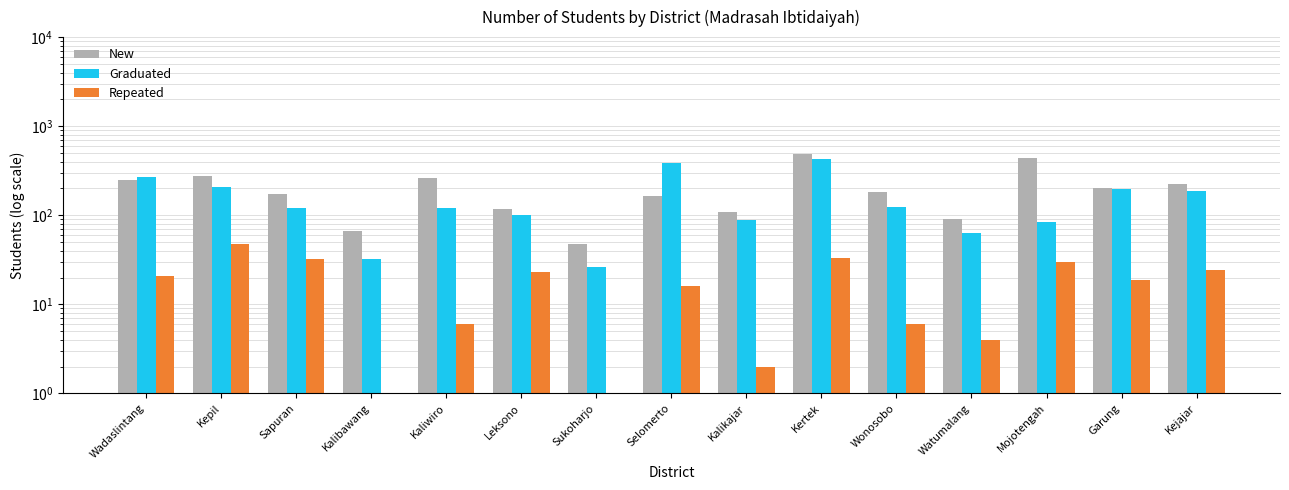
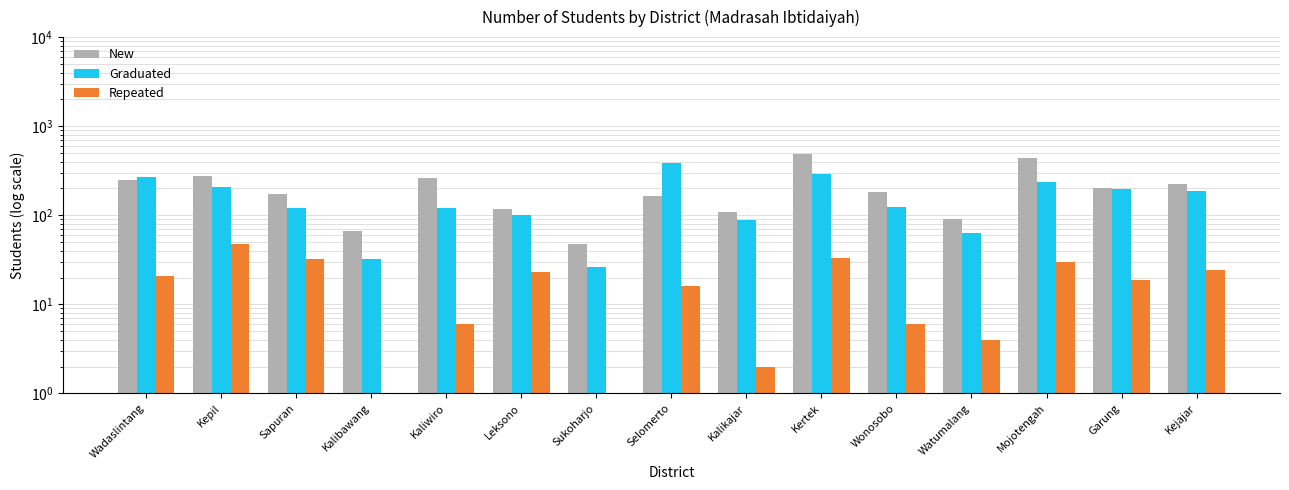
  {
    "New": {
      "Wadaslintang": 250,
      "Kepil": 280,
      "Sapuran": 170,
      "Kalibawang": 70,
      "Kaliwiro": 260,
      "Leksono": 120,
      "Sukoharjo": 50,
      "Selomerto": 170,
      "Kalikajar": 110,
      "Kertek": 500,
      "Wonosobo": 180,
      "Watumalang": 90,
      "Mojotengah": 400,
      "Garung": 200,
      "Kejajar": 220
    },
    "Graduated": {
      "Wadaslintang": 270,
      "Kepil": 210,
      "Sapuran": 120,
      "Kalibawang": 32,
      "Kaliwiro": 120,
      "Leksono": 100,
      "Sukoharjo": 26,
      "Selomerto": 380,
      "Kalikajar": 90,
-     "Kertek": 400,
+     "Kertek": 290,
      "Wonosobo": 120,
      "Watumalang": 60,
-     "Mojotengah": 80,
+     "Mojotengah": 240,
      "Garung": 200,
      "Kejajar": 190
    },
    "Repeated": {
      "Wadaslintang": 21,
      "Kepil": 50,
      "Sapuran": 32,
      "Kalibawang": 1,
      "Kaliwiro": 6,
      "Leksono": 23,
      "Sukoharjo": 1,
      "Selomerto": 16,
      "Kalikajar": 2,
      "Kertek": 33,
      "Wonosobo": 6,
      "Watumalang": 4,
      "Mojotengah": 30,
      "Garung": 19,
      "Kejajar": 24
    }
  }
